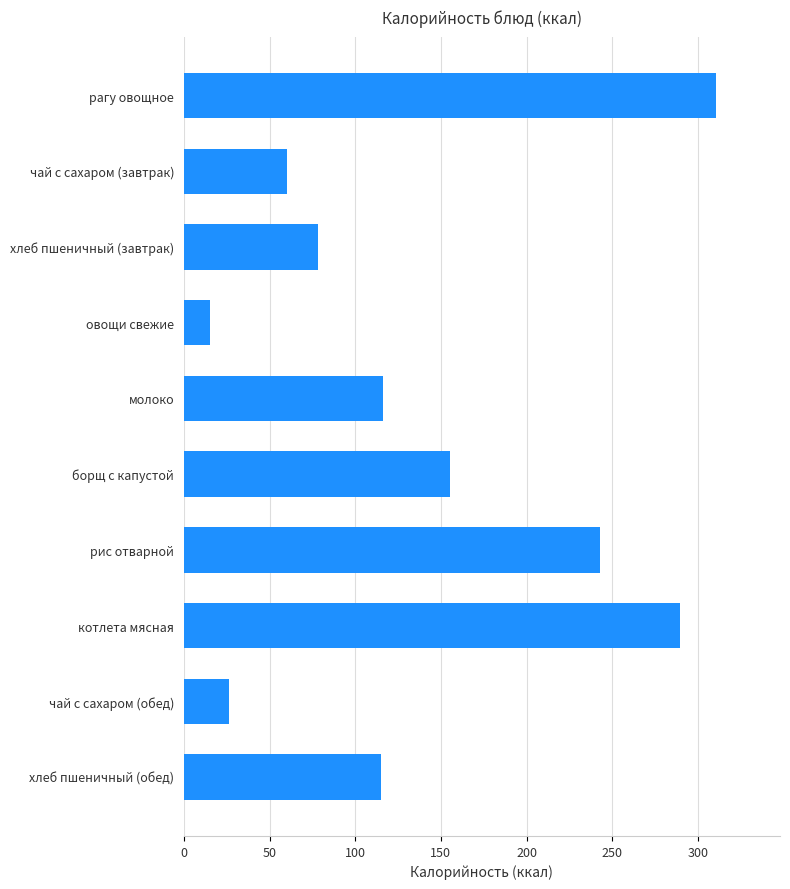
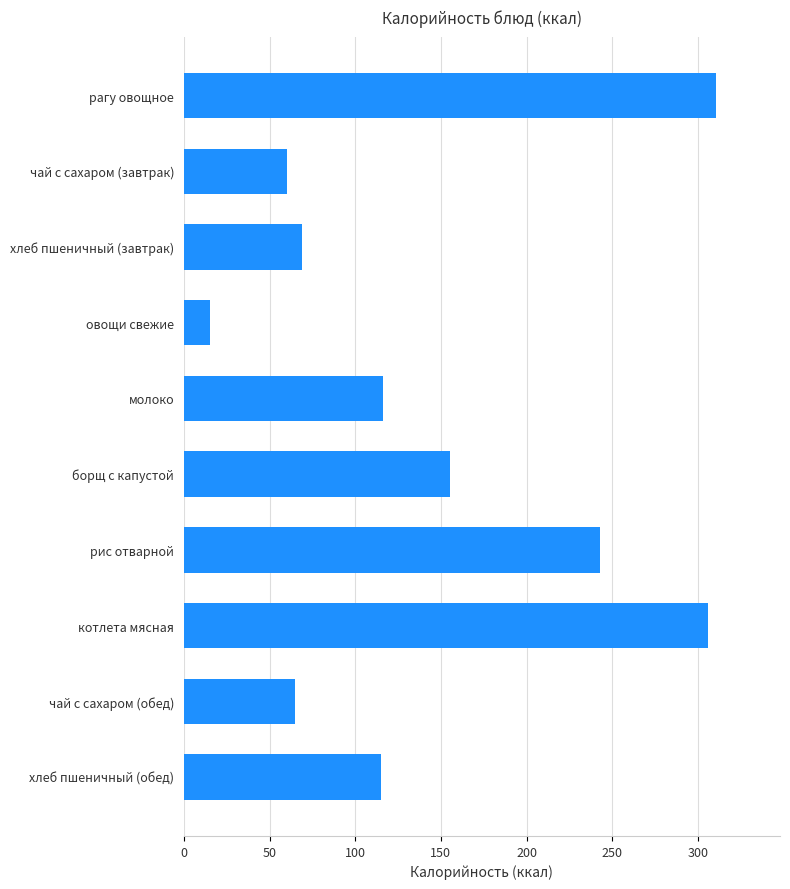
  {
    "рагу овощное": 311,
    "чай с сахаром (завтрак)": 60,
-   "хлеб пшеничный (завтрак)": 78,
+   "хлеб пшеничный (завтрак)": 69,
    "овощи свежие": 15,
    "молоко": 116,
    "борщ с капустой": 156,
    "рис отварной": 243,
-   "котлета мясная": 289,
-   "чай с сахаром (обед)": 26,
+   "котлета мясная": 306,
+   "чай с сахаром (обед)": 65,
    "хлеб пшеничный (обед)": 115
  }
